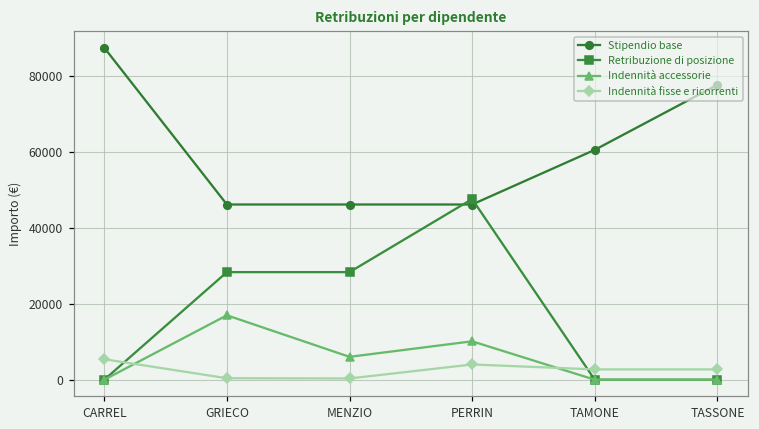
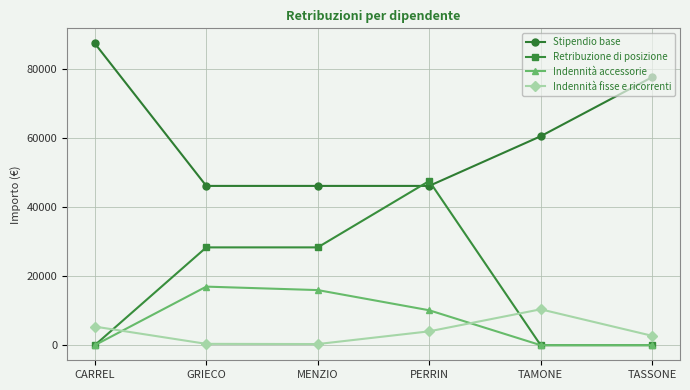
  {
    "Indennità accessorie": {
      "GRIECO": 17000,
-     "MENZIO": 6000,
+     "MENZIO": 16000,
      "PERRIN": 10000
    },
    "Indennità fisse e ricorrenti": {
      "CARREL": 5000,
      "GRIECO": 0,
      "MENZIO": 0,
      "PERRIN": 4000,
-     "TAMONE": 3000,
+     "TAMONE": 10000,
      "TASSONE": 3000
    }
  }
